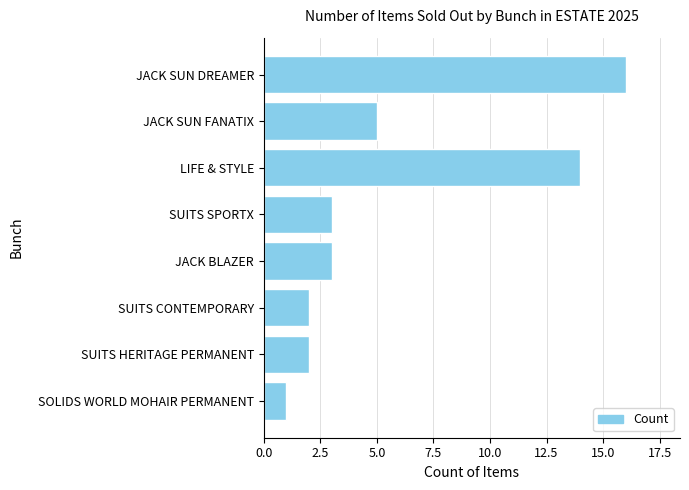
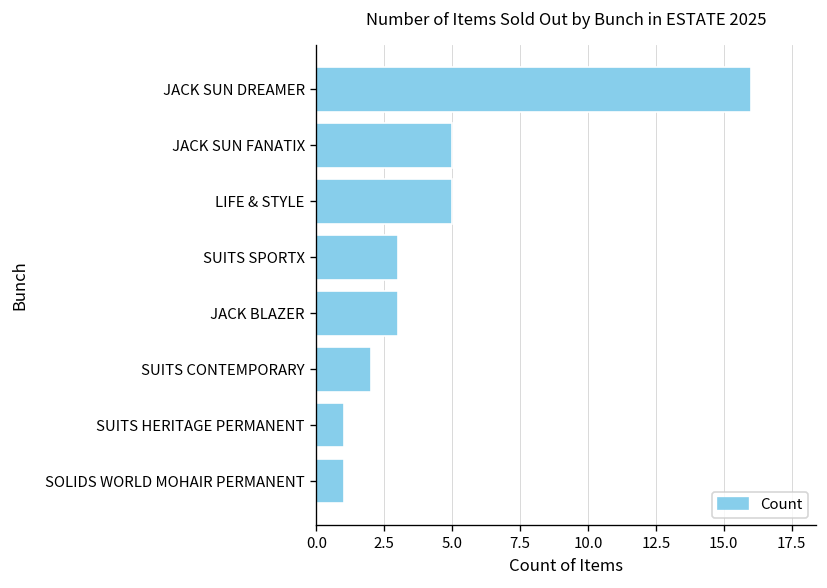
  {
    "JACK SUN DREAMER": 16,
    "JACK SUN FANATIX": 5,
-   "LIFE & STYLE": 14,
+   "LIFE & STYLE": 5,
    "SUITS SPORTX": 3,
    "JACK BLAZER": 3,
    "SUITS CONTEMPORARY": 2,
-   "SUITS HERITAGE PERMANENT": 2,
+   "SUITS HERITAGE PERMANENT": 1,
    "SOLIDS WORLD MOHAIR PERMANENT": 1
  }
